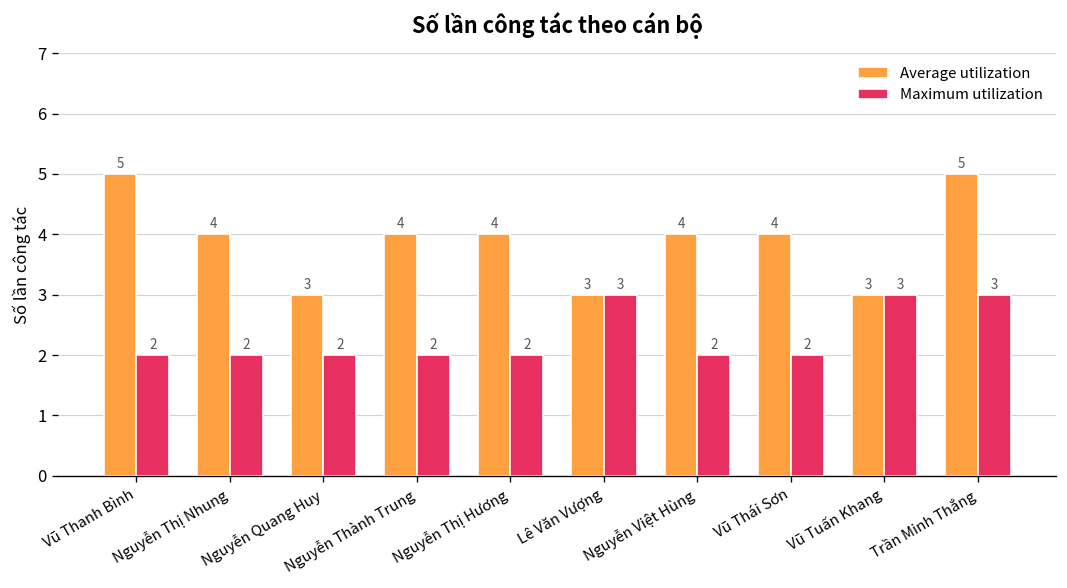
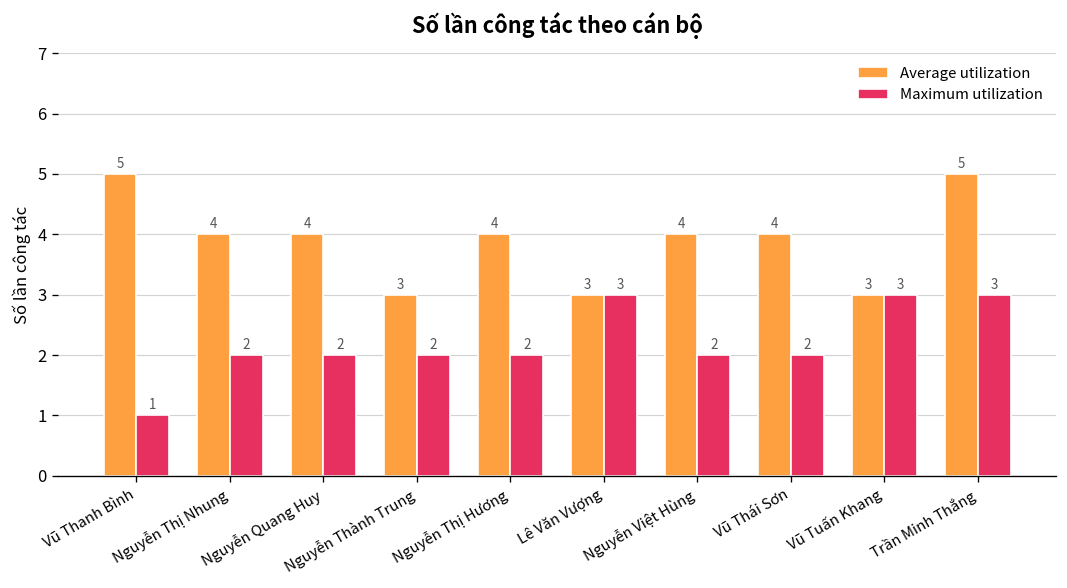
  {
    "Average utilization": {
      "Vũ Thanh Bình": 5,
      "Nguyễn Thị Nhung": 4,
-     "Nguyễn Quang Huy": 3,
-     "Nguyễn Thành Trung": 4,
+     "Nguyễn Quang Huy": 4,
+     "Nguyễn Thành Trung": 3,
      "Nguyễn Thị Hương": 4,
      "Lê Văn Vượng": 3,
      "Nguyễn Việt Hùng": 4,
      "Vũ Thái Sơn": 4,
      "Vũ Tuấn Khang": 3,
      "Trần Minh Thắng": 5
    },
    "Maximum utilization": {
-     "Vũ Thanh Bình": 2,
+     "Vũ Thanh Bình": 1,
      "Nguyễn Thị Nhung": 2,
      "Nguyễn Quang Huy": 2,
      "Nguyễn Thành Trung": 2,
      "Nguyễn Thị Hương": 2,
      "Lê Văn Vượng": 3,
      "Nguyễn Việt Hùng": 2,
      "Vũ Thái Sơn": 2,
      "Vũ Tuấn Khang": 3,
      "Trần Minh Thắng": 3
    }
  }
